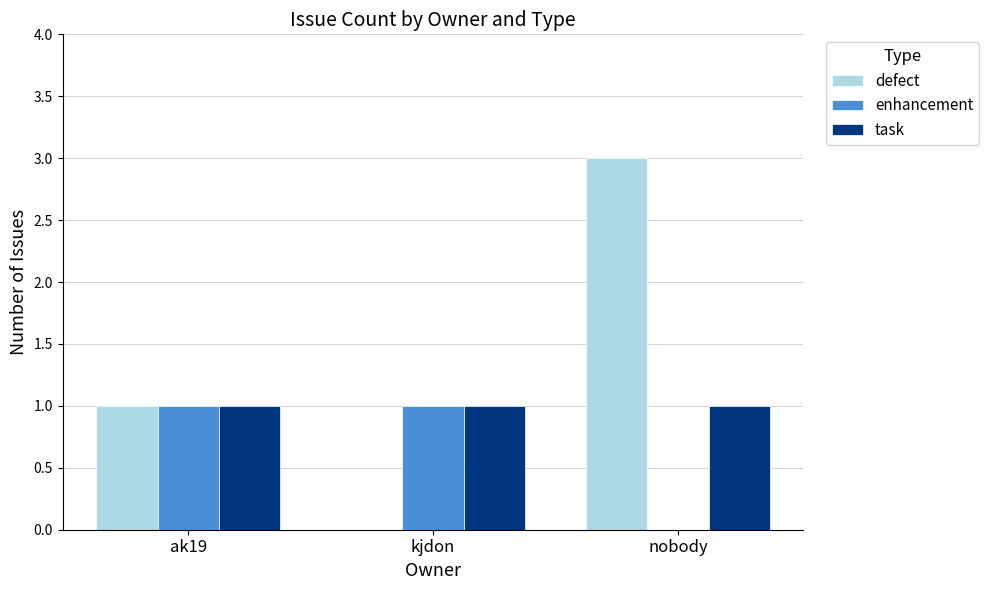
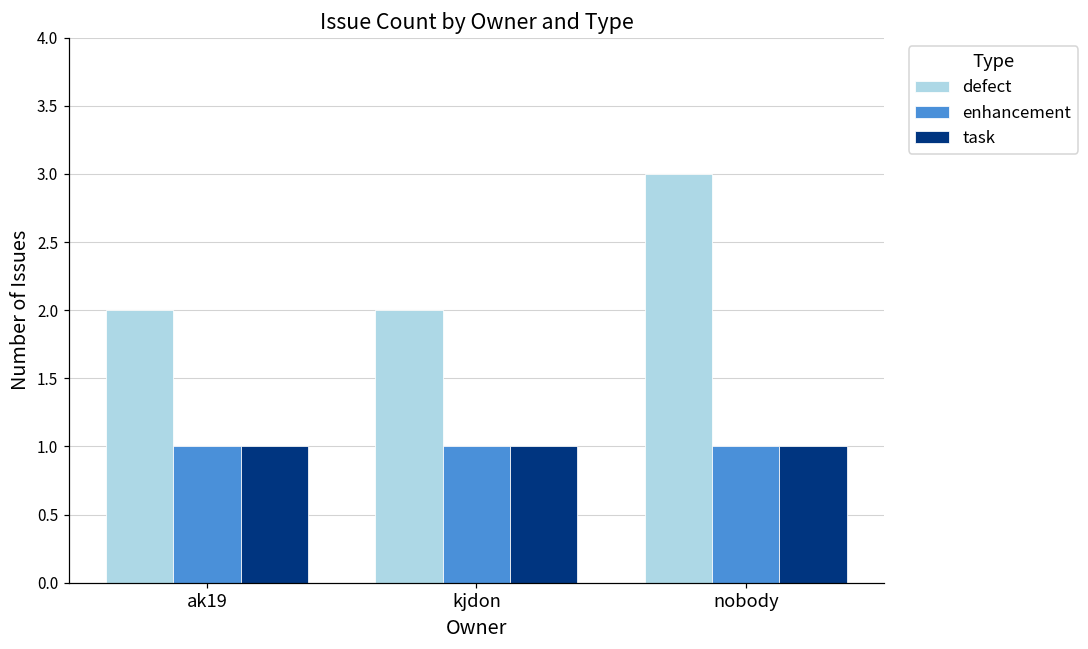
  {
    "defect": {
-     "ak19": 1,
-     "kjdon": 0,
+     "ak19": 2,
+     "kjdon": 2,
      "nobody": 3
    },
    "enhancement": {
      "ak19": 1,
      "kjdon": 1,
-     "nobody": 0
+     "nobody": 1
    },
    "task": {
      "ak19": 1,
      "kjdon": 1,
      "nobody": 1
    }
  }
